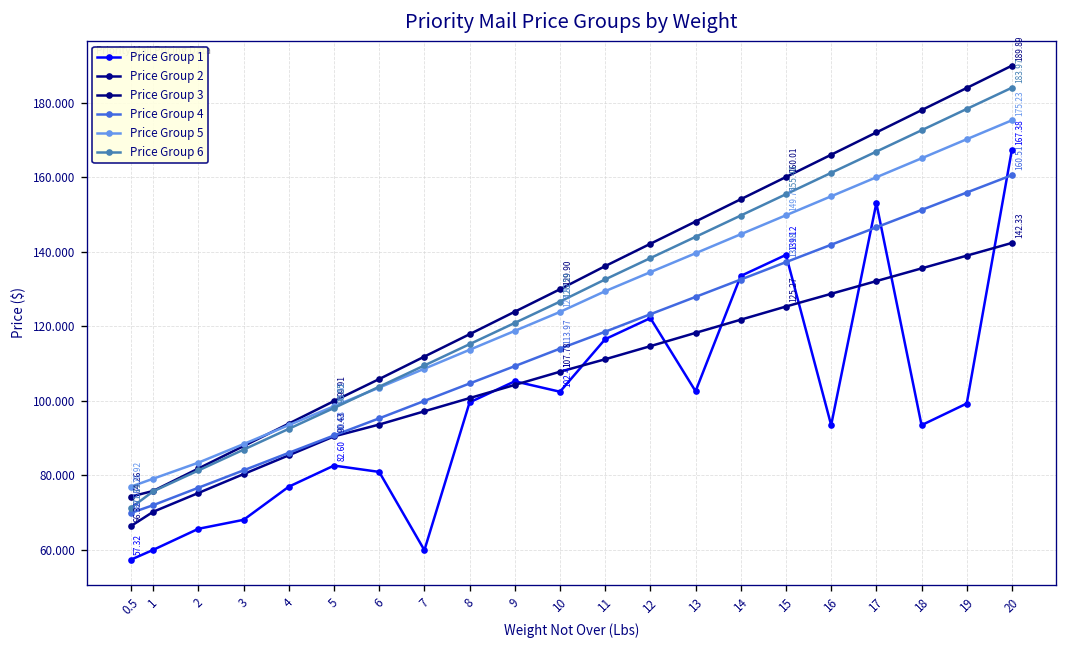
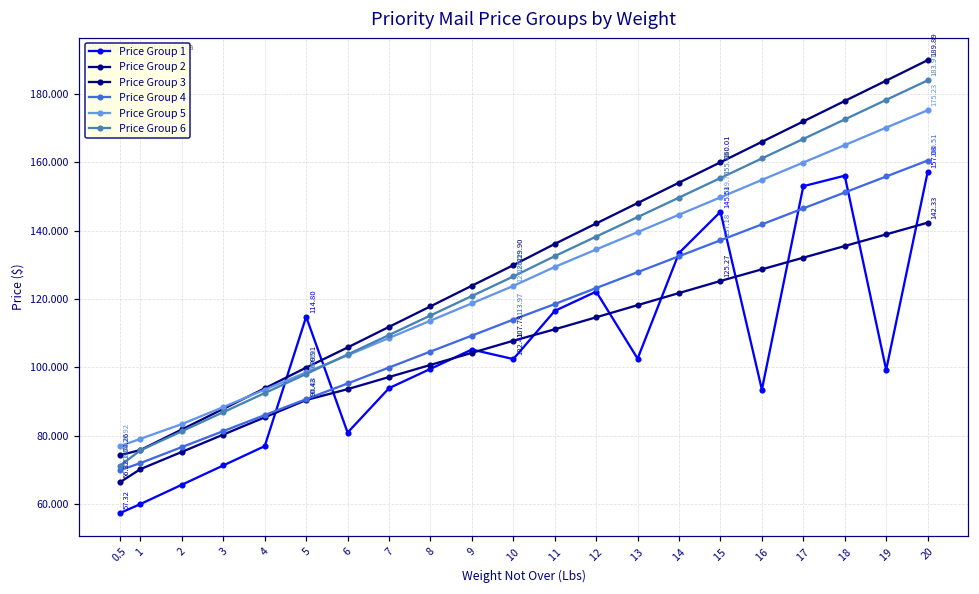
  {
    "Price Group 1": {
      "0.5": 57.32,
-     "3": 68,
-     "5": 82.60,
-     "7": 60,
-     "15": 139.12,
-     "18": 93,
-     "20": 167.38
+     "3": 71,
+     "5": 114.80,
+     "7": 94,
+     "15": 145.51,
+     "18": 156,
+     "20": 157.08
    }
  }
